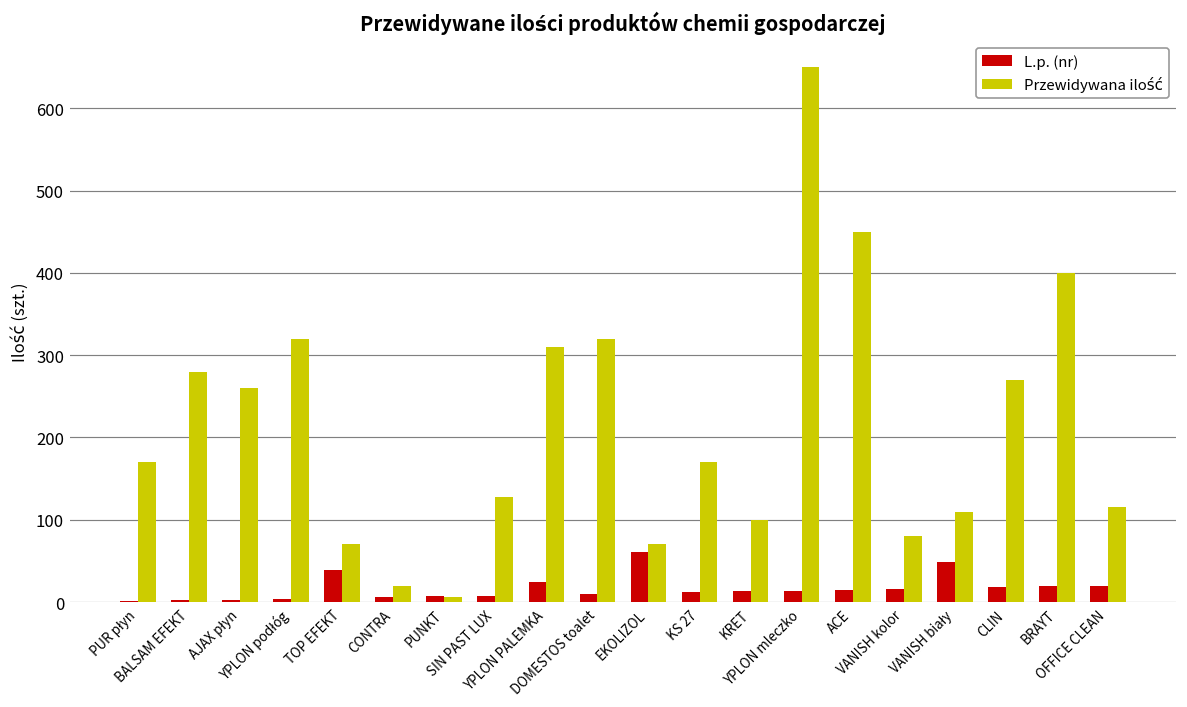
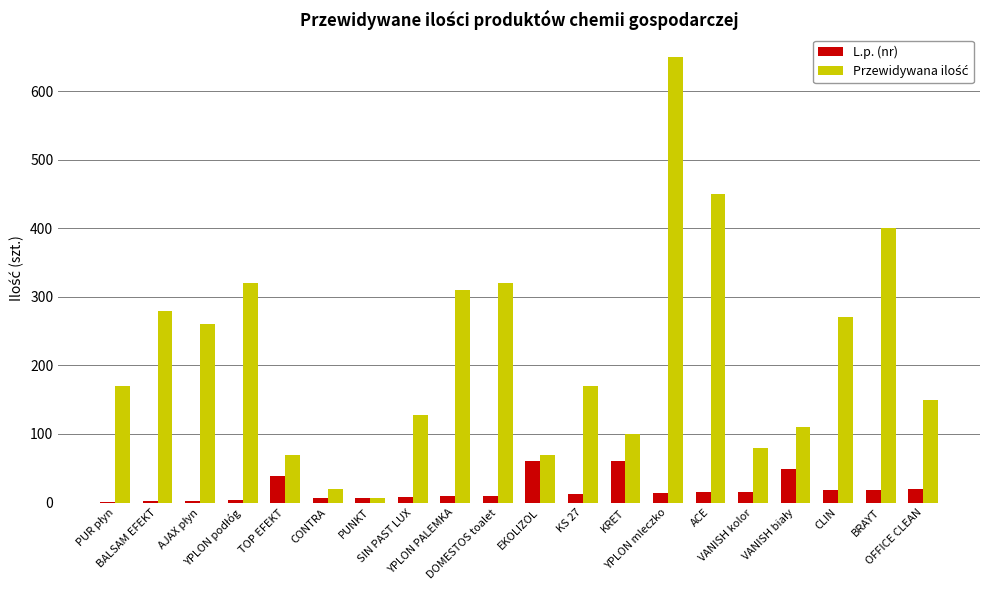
  {
    "L.p. (nr)": {
      "YPLON podłóg": 0,
      "TOP EFEKT": 40,
      "CONTRA": 10,
      "PUNKT": 10,
      "SIN PAST LUX": 10,
-     "YPLON PALEMKA": 30,
+     "YPLON PALEMKA": 10,
      "DOMESTOS toalet": 10,
      "EKOLIZOL": 60,
      "KS 27": 10,
-     "KRET": 10,
+     "KRET": 60,
      "YPLON mleczko": 10,
      "ACE": 20,
      "VANISH kolor": 20,
      "VANISH biały": 50,
      "CLIN": 20,
      "BRAYT": 20,
      "OFFICE CLEAN": 20
    },
    "Przewidywana ilość": {
      "PUR płyn": 170,
      "BALSAM EFEKT": 280,
      "AJAX płyn": 260,
      "YPLON podłóg": 320,
      "TOP EFEKT": 70,
      "CONTRA": 20,
      "PUNKT": 10,
      "SIN PAST LUX": 130,
      "YPLON PALEMKA": 310,
      "DOMESTOS toalet": 320,
      "EKOLIZOL": 70,
      "KS 27": 170,
      "KRET": 100,
      "YPLON mleczko": 650,
      "ACE": 450,
      "VANISH kolor": 80,
      "VANISH biały": 110,
      "CLIN": 270,
      "BRAYT": 400,
-     "OFFICE CLEAN": 120
+     "OFFICE CLEAN": 150
    }
  }
